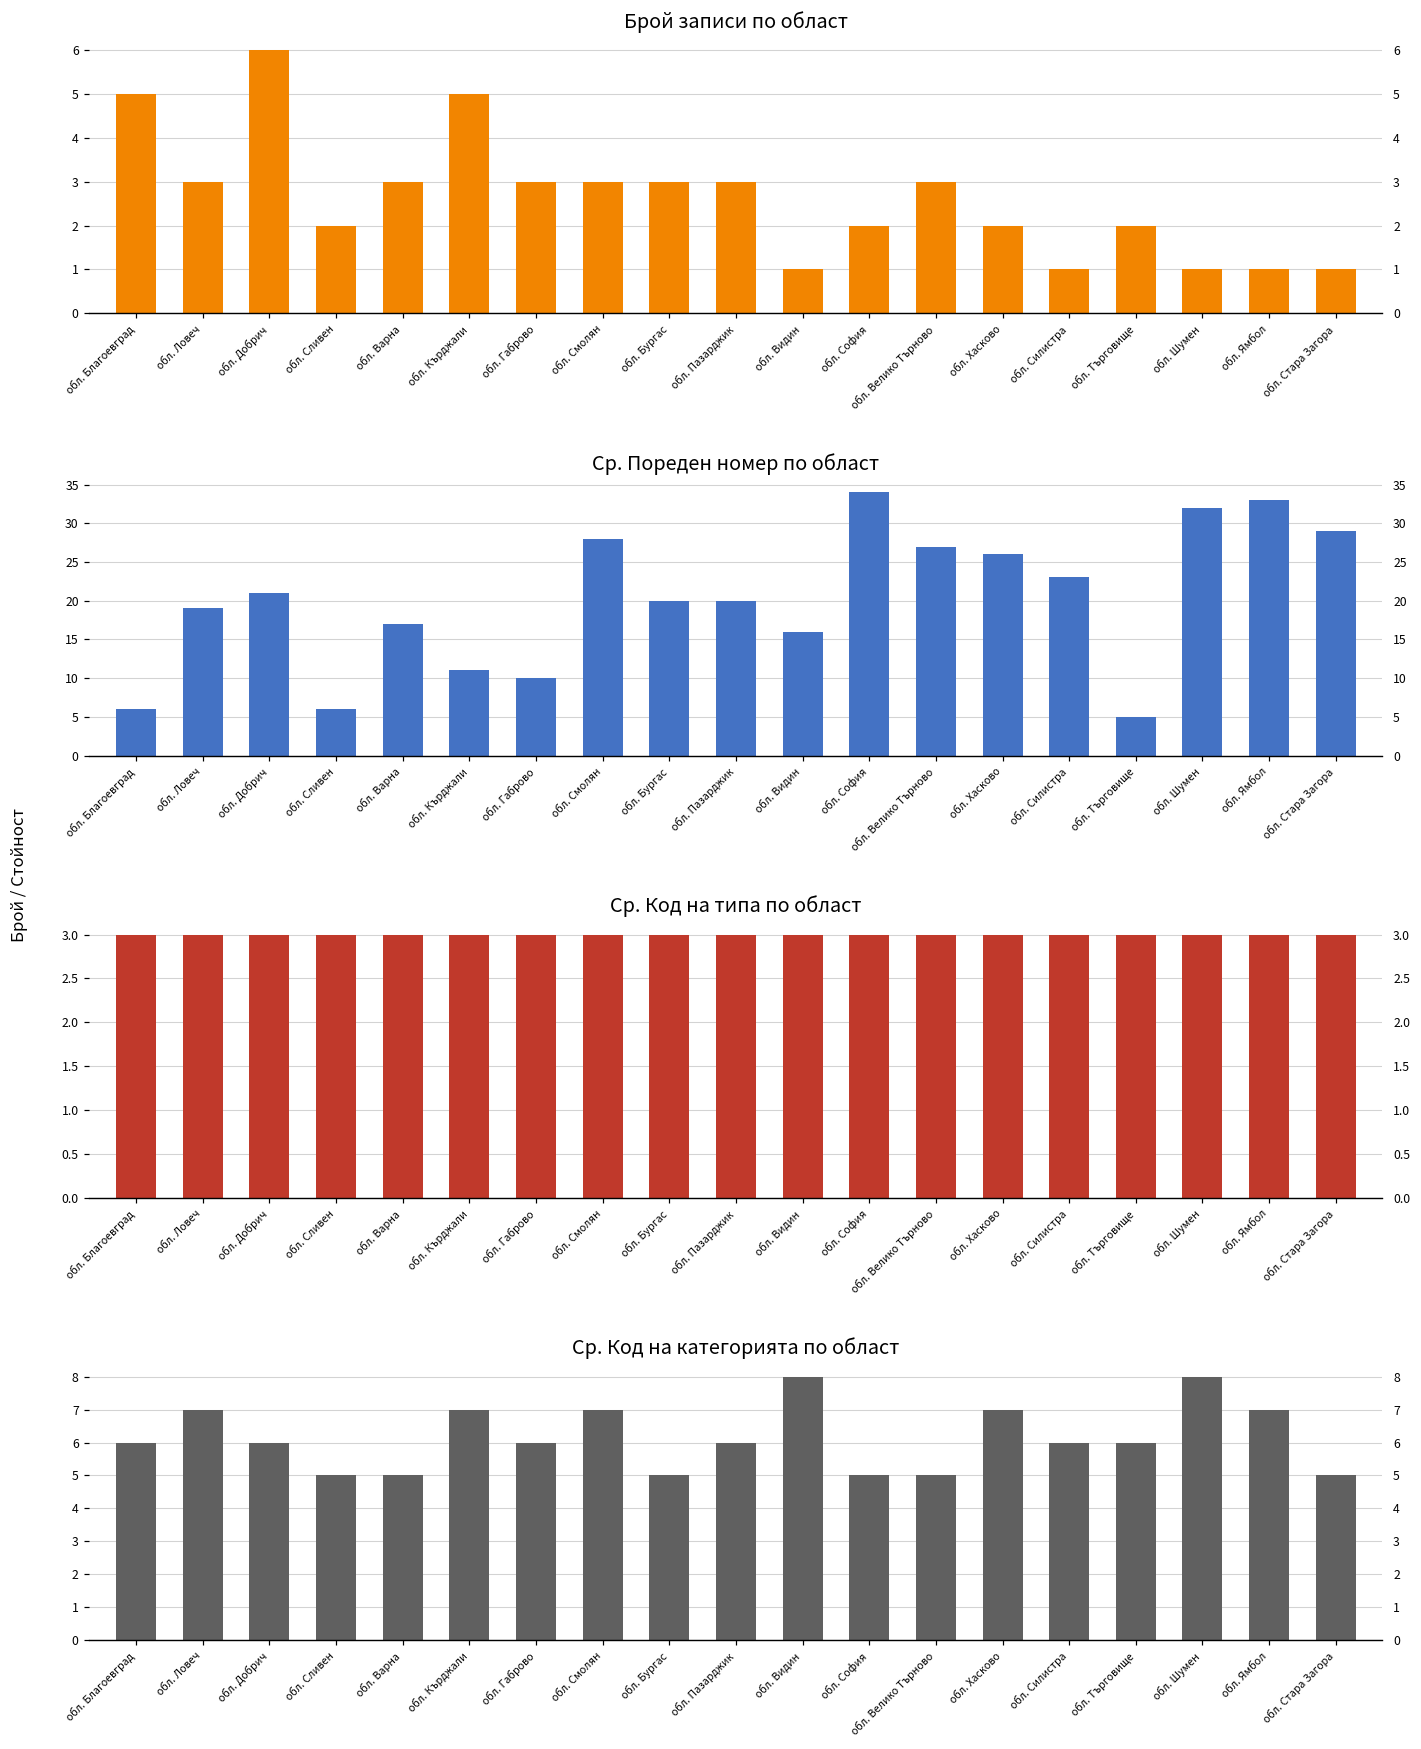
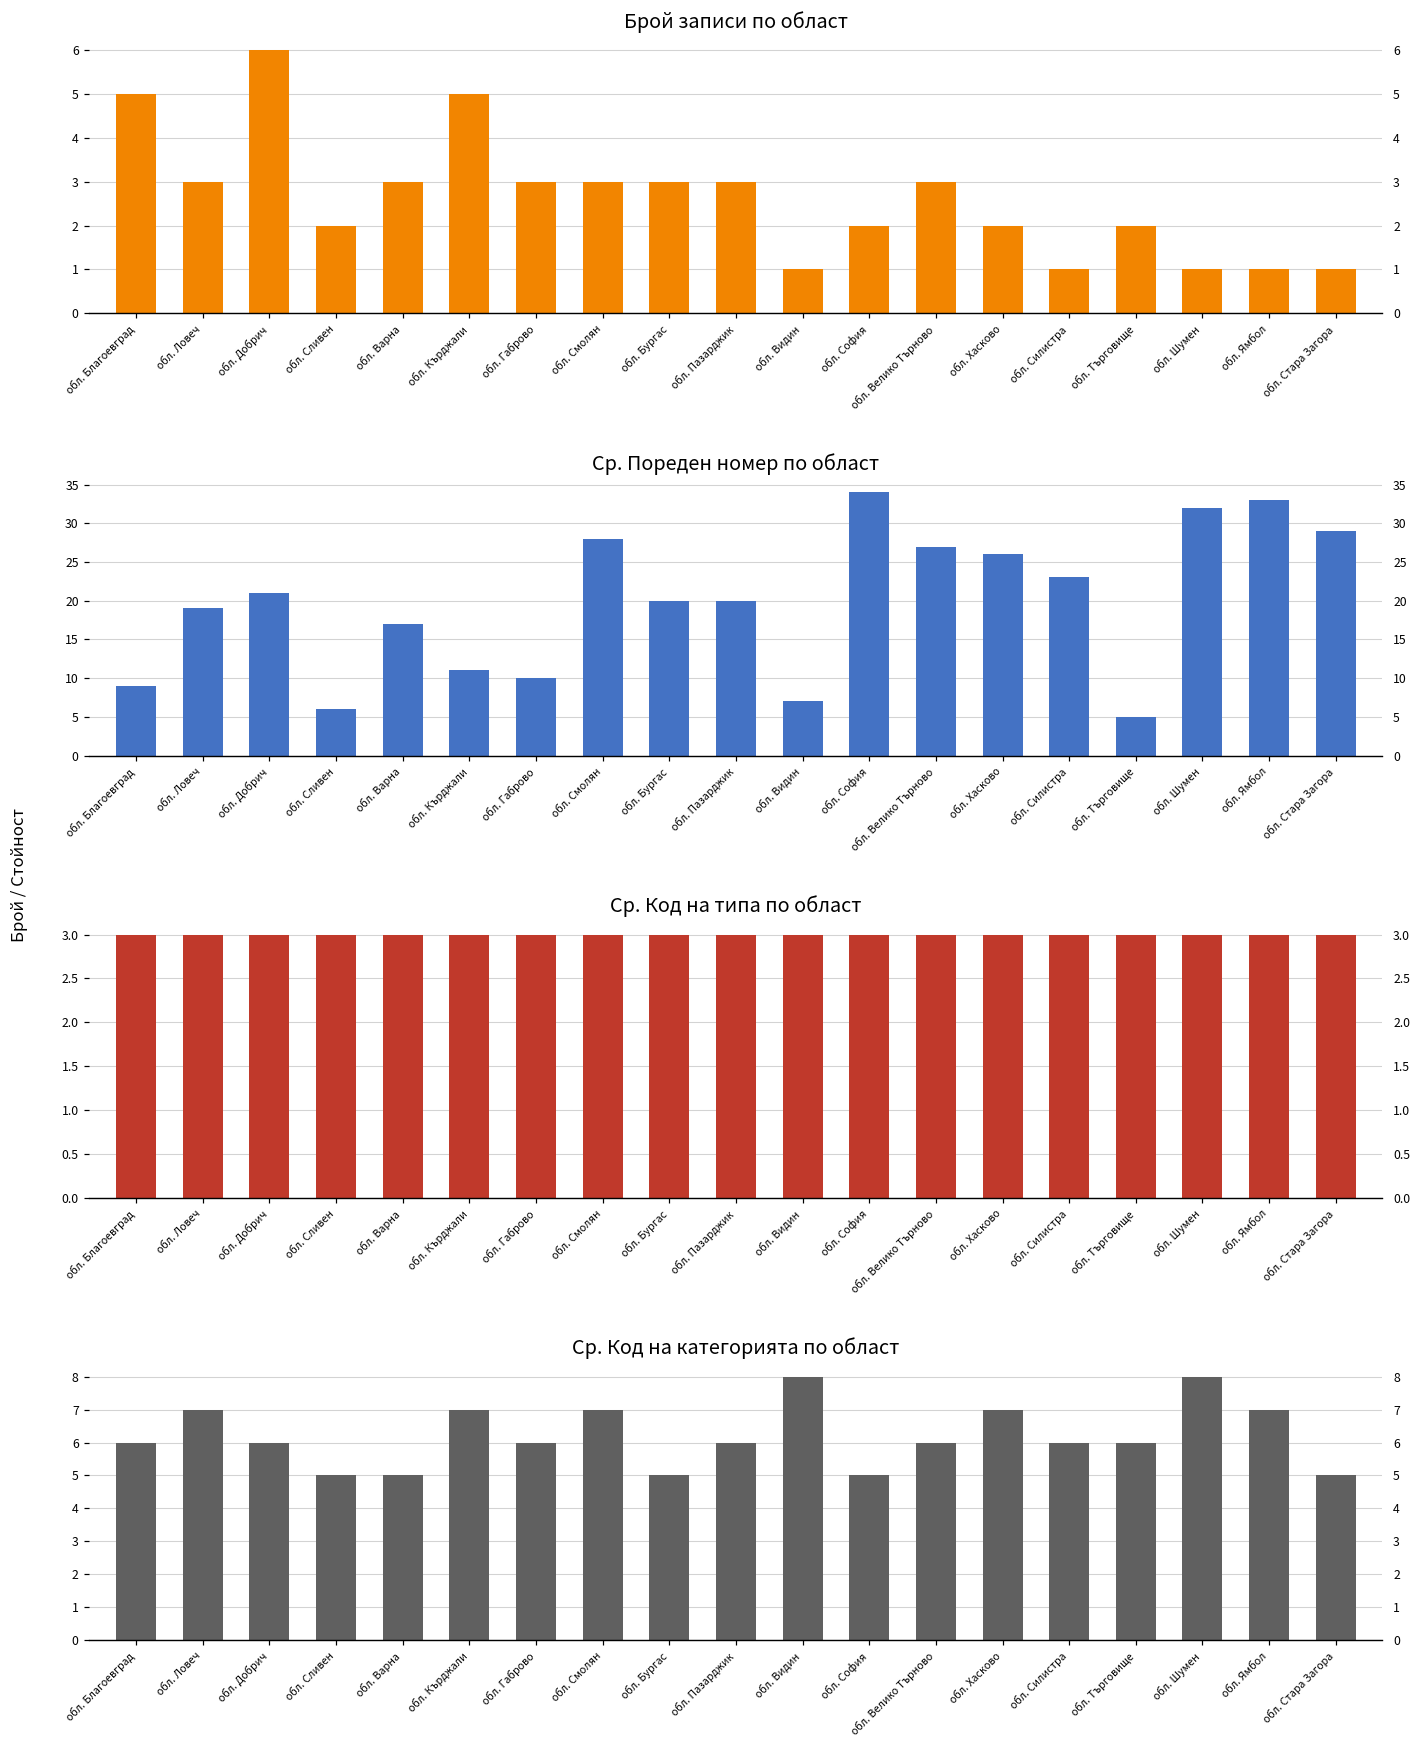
  {
    "Брой записи по област": {
      "обл. Благоевград": 5.0,
      "обл. Ловеч": 3.0,
      "обл. Добрич": 6.0,
      "обл. Сливен": 2.0,
      "обл. Варна": 3.0,
      "обл. Кърджали": 5.0,
      "обл. Габрово": 3.0,
      "обл. Смолян": 3.0,
      "обл. Бургас": 3.0,
      "обл. Пазарджик": 3.0,
      "обл. Видин": 1.0,
      "обл. София": 2.0,
      "обл. Велико Търново": 3.0,
      "обл. Хасково": 2.0,
      "обл. Силистра": 1.0,
      "обл. Търговище": 2.0,
      "обл. Шумен": 1.0,
      "обл. Ямбол": 1.0,
      "обл. Стара Загора": 1.0
    },
    "Ср. Пореден номер по област": {
-     "обл. Благоевград": 6,
+     "обл. Благоевград": 9,
      "обл. Ловеч": 19,
      "обл. Добрич": 21,
      "обл. Сливен": 6,
      "обл. Варна": 17,
      "обл. Кърджали": 11,
      "обл. Габрово": 10,
      "обл. Смолян": 28,
      "обл. Бургас": 20,
      "обл. Пазарджик": 20,
-     "обл. Видин": 16,
+     "обл. Видин": 7,
      "обл. София": 34,
      "обл. Велико Търново": 27,
      "обл. Хасково": 26,
      "обл. Силистра": 23,
      "обл. Търговище": 5,
      "обл. Шумен": 32,
      "обл. Ямбол": 33,
      "обл. Стара Загора": 29
    },
    "Ср. Код на типа по област": {
      "обл. Благоевград": 3.0,
      "обл. Ловеч": 3.0,
      "обл. Добрич": 3.0,
      "обл. Сливен": 3.0,
      "обл. Варна": 3.0,
      "обл. Кърджали": 3.0,
      "обл. Габрово": 3.0,
      "обл. Смолян": 3.0,
      "обл. Бургас": 3.0,
      "обл. Пазарджик": 3.0,
      "обл. Видин": 3.0,
      "обл. София": 3.0,
      "обл. Велико Търново": 3.0,
      "обл. Хасково": 3.0,
      "обл. Силистра": 3.0,
      "обл. Търговище": 3.0,
      "обл. Шумен": 3.0,
      "обл. Ямбол": 3.0,
      "обл. Стара Загора": 3.0
    },
    "Ср. Код на категорията по област": {
      "обл. Благоевград": 6,
      "обл. Ловеч": 7,
      "обл. Добрич": 6,
      "обл. Сливен": 5,
      "обл. Варна": 5,
      "обл. Кърджали": 7,
      "обл. Габрово": 6,
      "обл. Смолян": 7,
      "обл. Бургас": 5,
      "обл. Пазарджик": 6,
      "обл. Видин": 8,
      "обл. София": 5,
-     "обл. Велико Търново": 5,
+     "обл. Велико Търново": 6,
      "обл. Хасково": 7,
      "обл. Силистра": 6,
      "обл. Търговище": 6,
      "обл. Шумен": 8,
      "обл. Ямбол": 7,
      "обл. Стара Загора": 5
    }
  }
